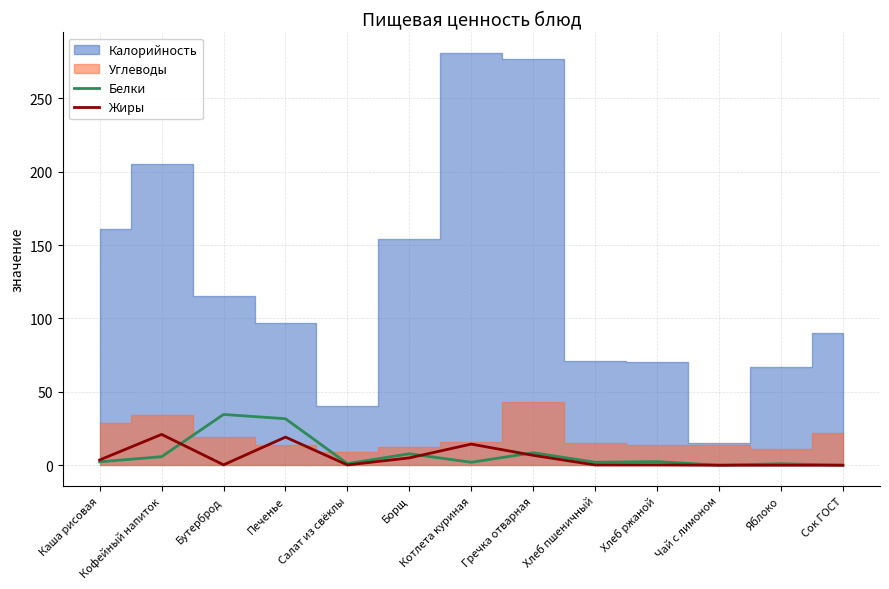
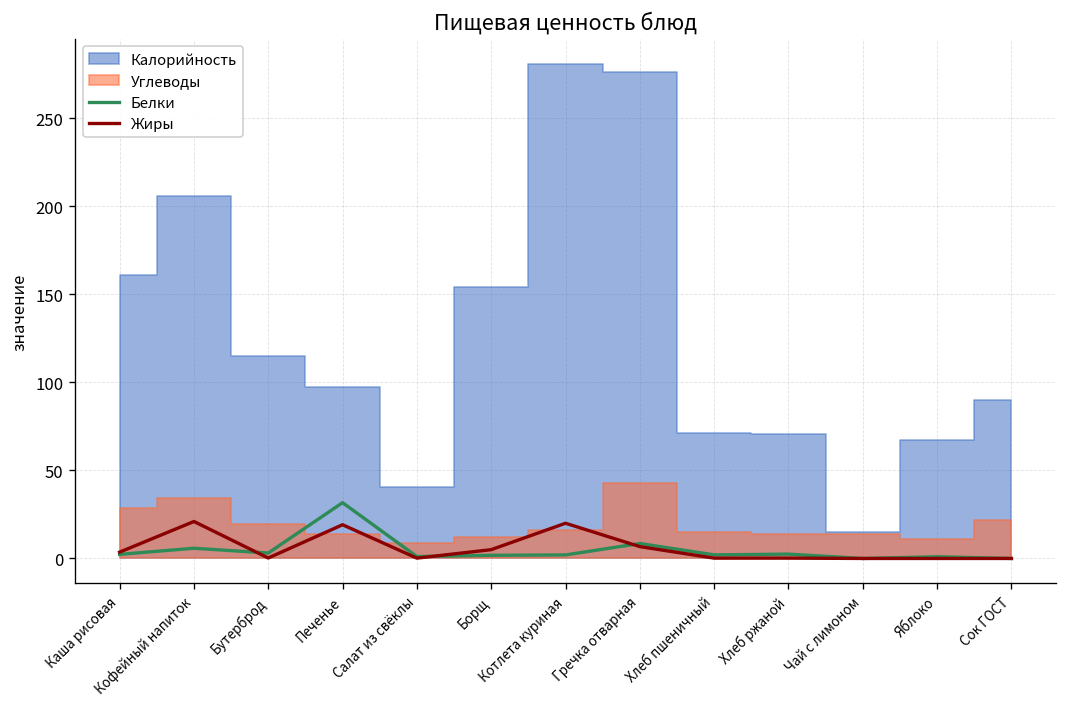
  {
    "Белки": {
      "Кофейный напиток": 6,
-     "Бутерброд": 35,
+     "Бутерброд": 3,
      "Печенье": 32,
-     "Борщ": 8,
+     "Борщ": 2,
      "Котлета куриная": 2,
      "Гречка отварная": 9,
      "Хлеб пшеничный": 2,
      "Хлеб ржаной": 2
    },
    "Жиры": {
      "Кофейный напиток": 21,
      "Бутерброд": 0,
      "Печенье": 19,
      "Борщ": 5,
-     "Котлета куриная": 14,
+     "Котлета куриная": 20,
      "Гречка отварная": 7,
      "Хлеб пшеничный": 0,
      "Хлеб ржаной": 0
    }
  }
